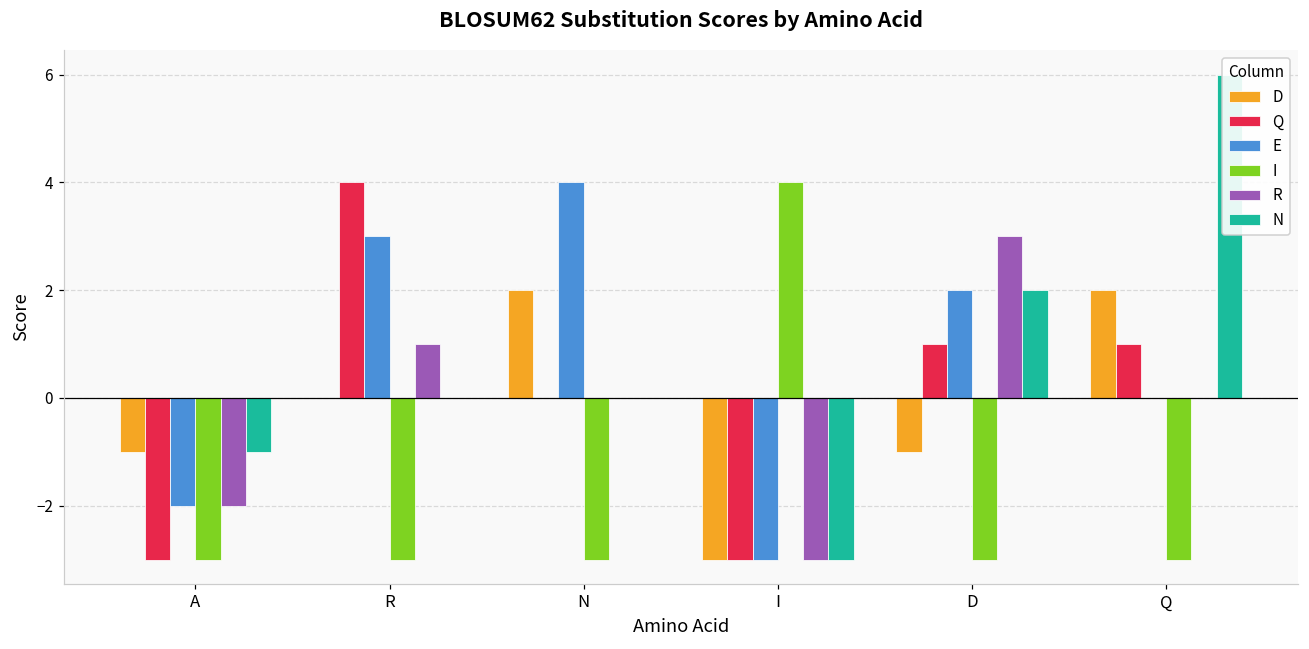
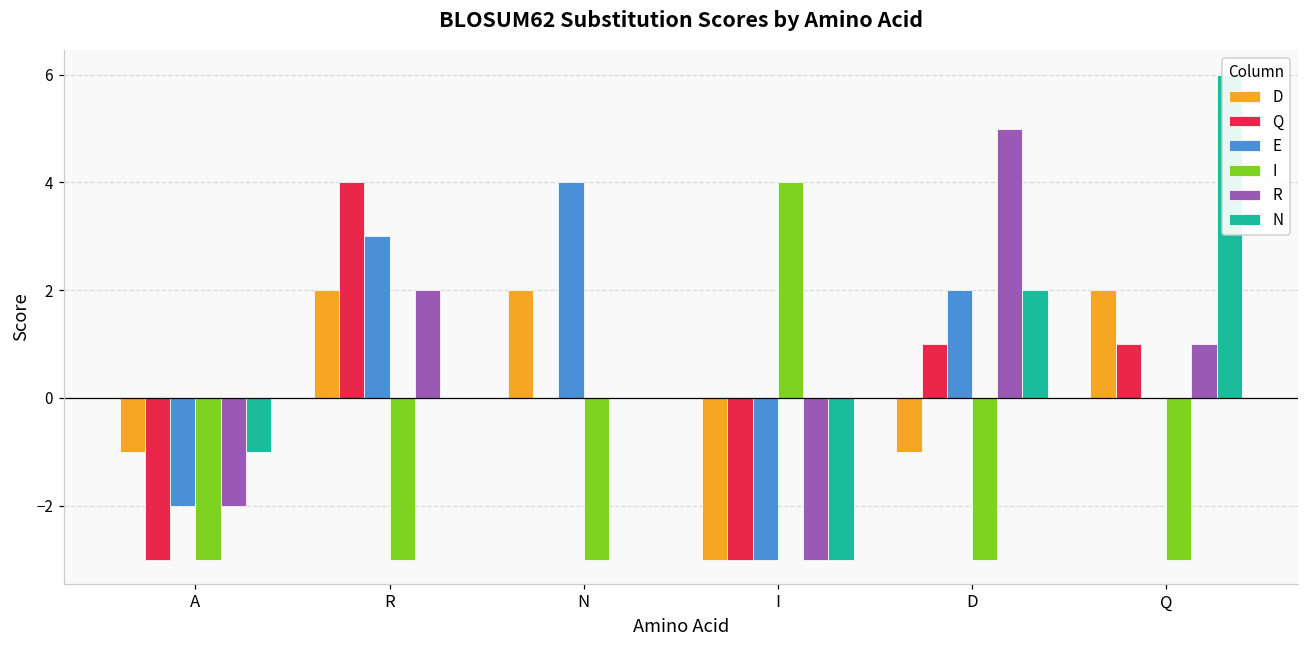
  {
    "D": {
      "A": -1,
-     "R": 0,
+     "R": 2,
      "N": 2,
      "I": -3,
      "D": -1,
      "Q": 2
    },
    "Q": {
      "A": -3,
      "R": 4,
      "N": 0,
      "I": -3,
      "D": 1,
      "Q": 1
    },
    "E": {
      "A": -2,
      "R": 3,
      "N": 4,
      "I": -3,
      "D": 2,
      "Q": 0
    },
    "I": {
      "A": -3,
      "R": -3,
      "N": -3,
      "I": 4,
      "D": -3,
      "Q": -3
    },
    "R": {
      "A": -2,
-     "R": 1,
+     "R": 2,
      "N": 0,
      "I": -3,
-     "D": 3,
-     "Q": 0
+     "D": 5,
+     "Q": 1
    },
    "N": {
      "A": -1,
      "R": 0,
      "N": 0,
      "I": -3,
      "D": 2
    }
  }
